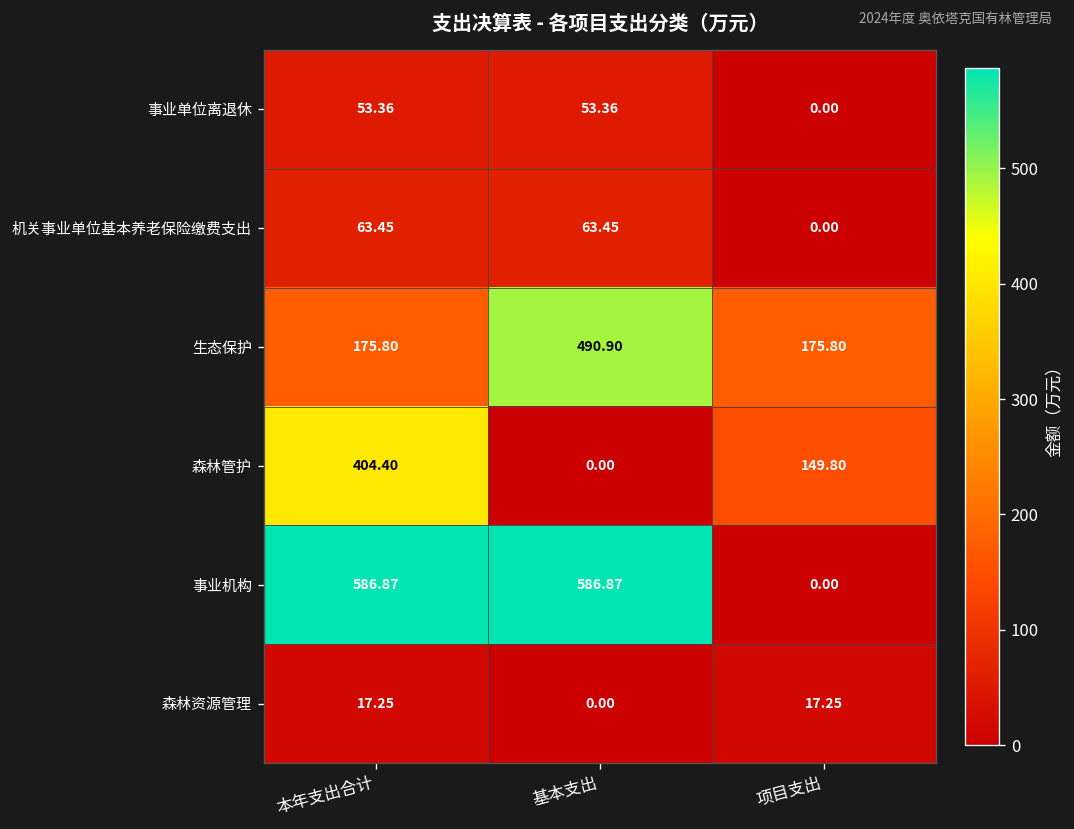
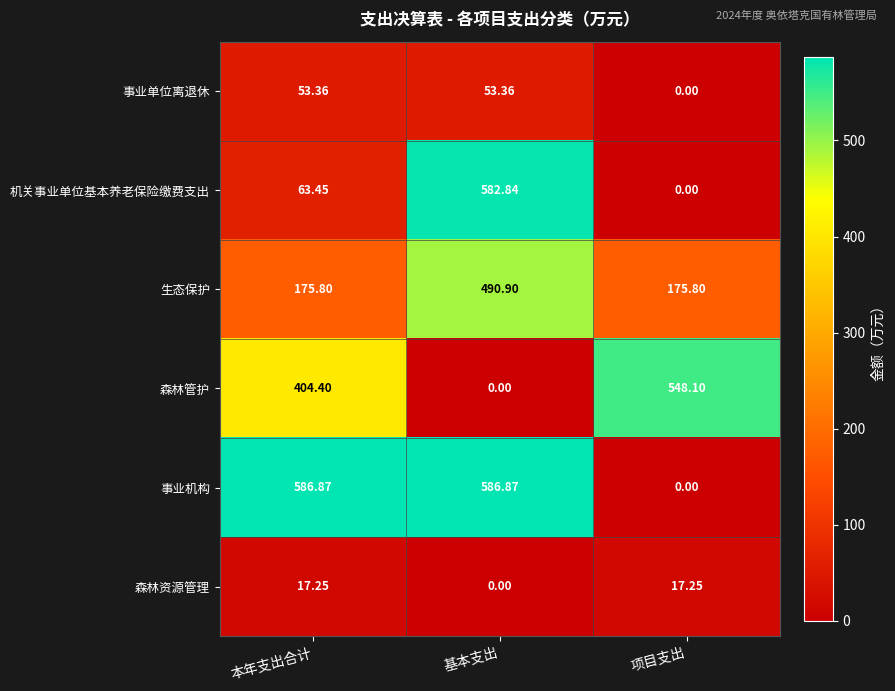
  {
    "事业单位离退休": {
      "本年支出合计": 53.36,
      "基本支出": 53.36,
      "项目支出": 0.00
    },
    "机关事业单位基本养老保险缴费支出": {
      "本年支出合计": 63.45,
-     "基本支出": 63.45,
+     "基本支出": 582.84,
      "项目支出": 0.00
    },
    "生态保护": {
      "本年支出合计": 175.80,
      "基本支出": 490.90,
      "项目支出": 175.80
    },
    "森林管护": {
      "本年支出合计": 404.40,
      "基本支出": 0.00,
-     "项目支出": 149.80
+     "项目支出": 548.10
    },
    "事业机构": {
      "本年支出合计": 586.87,
      "基本支出": 586.87,
      "项目支出": 0.00
    },
    "森林资源管理": {
      "本年支出合计": 17.25,
      "基本支出": 0.00,
      "项目支出": 17.25
    }
  }
